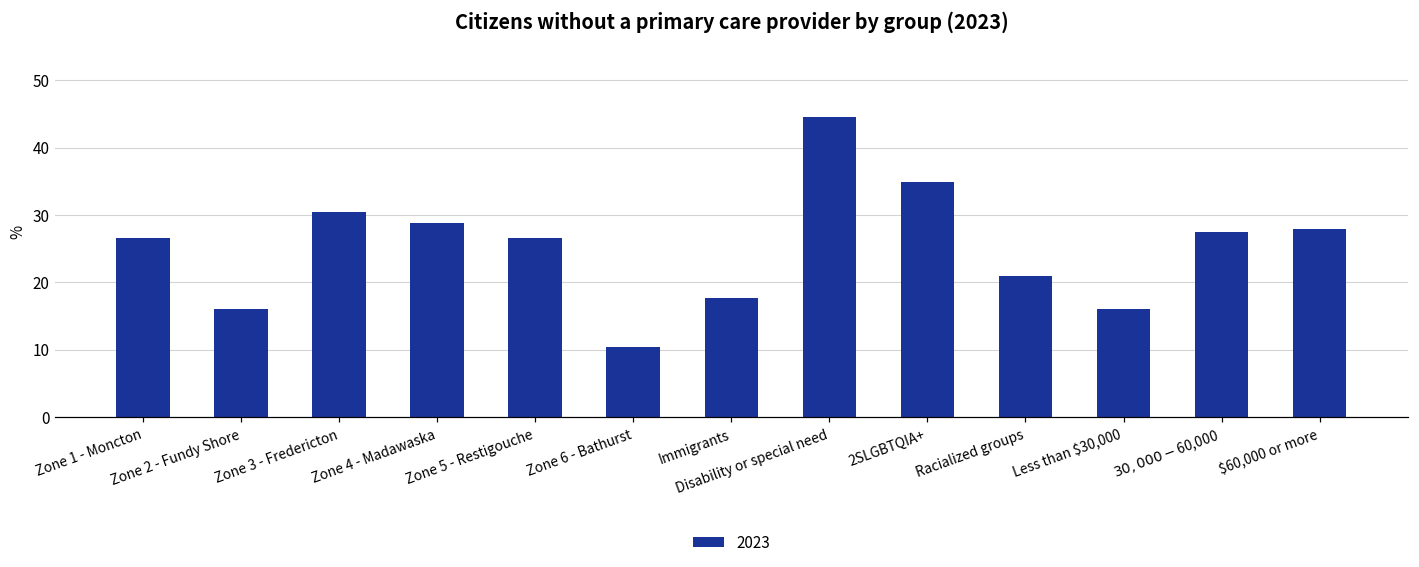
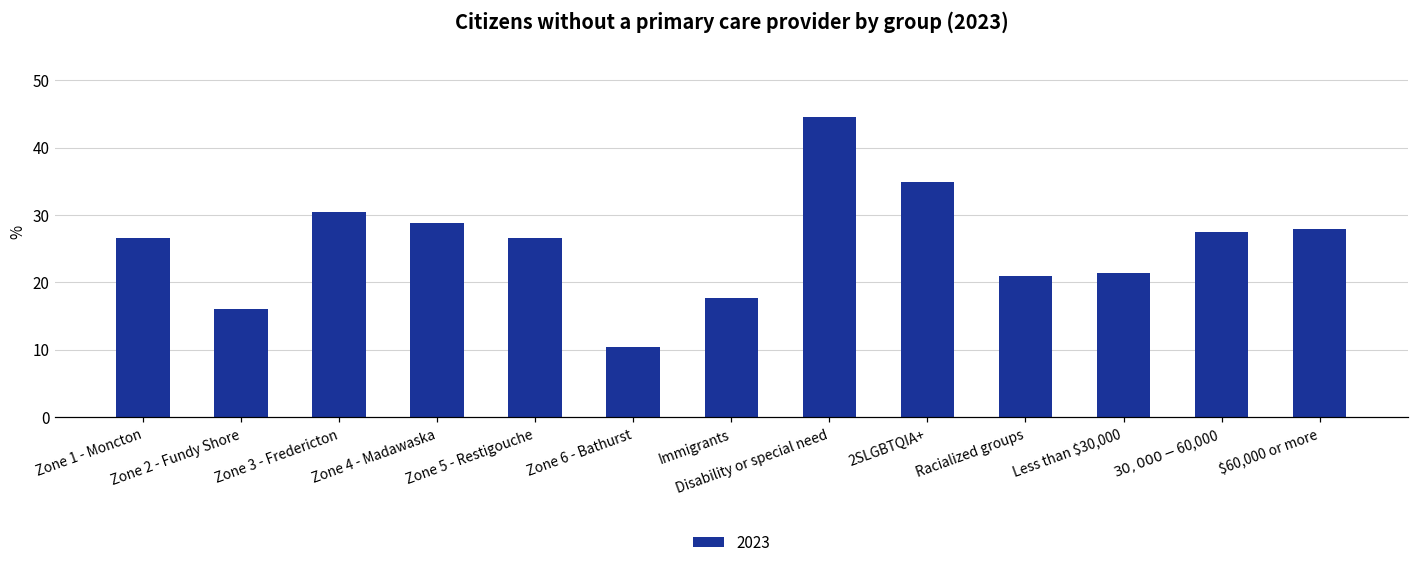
  {
    "Zone 1 - Moncton": 27,
    "Zone 2 - Fundy Shore": 16,
    "Zone 3 - Fredericton": 30,
    "Zone 4 - Madawaska": 29,
    "Zone 5 - Restigouche": 27,
    "Zone 6 - Bathurst": 10,
    "Immigrants": 18,
    "Disability or special need": 45,
    "2SLGBTQIA+": 35,
    "Racialized groups": 21,
-   "Less than $30,000": 16,
+   "Less than $30,000": 21,
    "$60,000 or more": 28
  }
